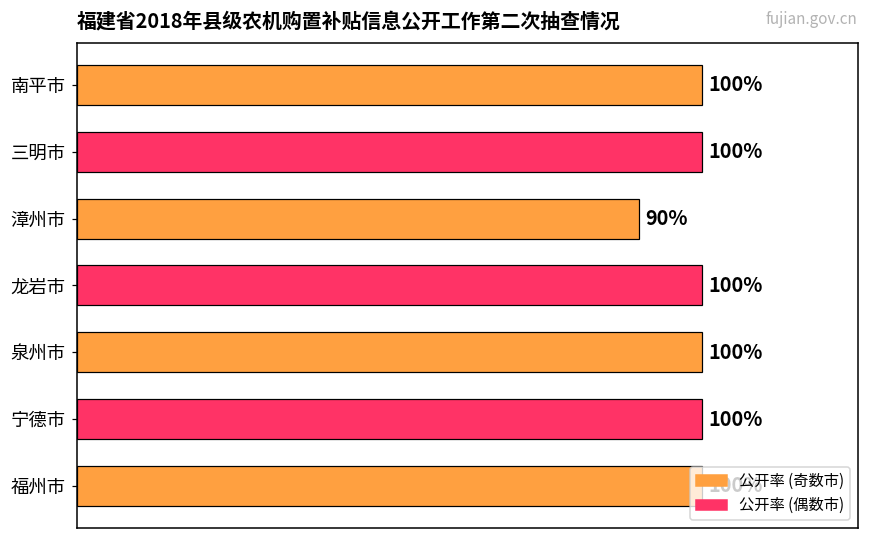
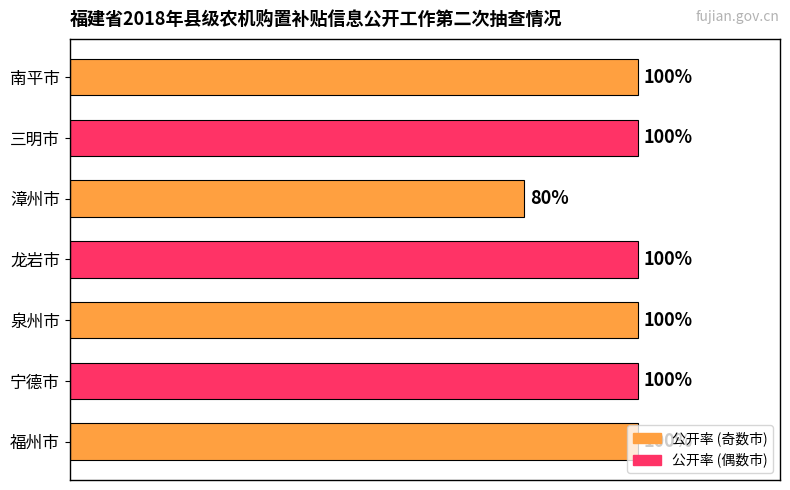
  {
    "南平市": "100%",
    "三明市": "100%",
-   "漳州市": "90%",
+   "漳州市": "80%",
    "龙岩市": "100%",
    "泉州市": "100%",
    "宁德市": "100%"
  }
